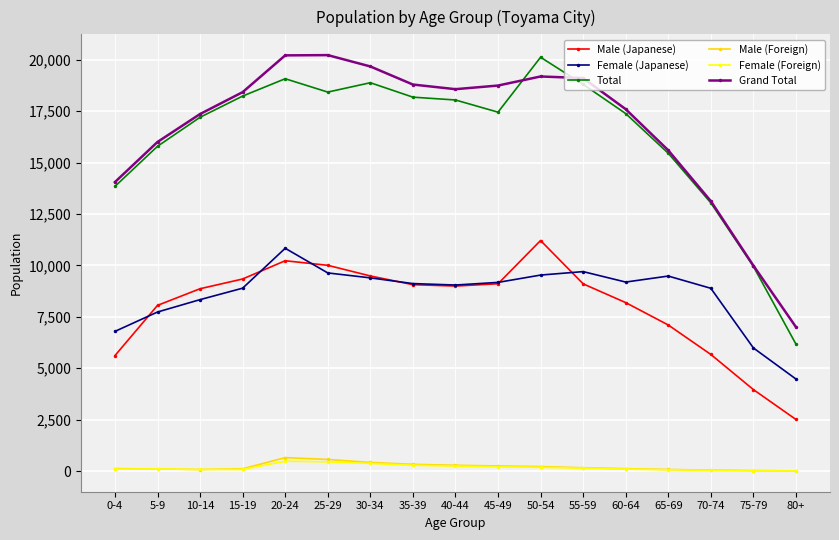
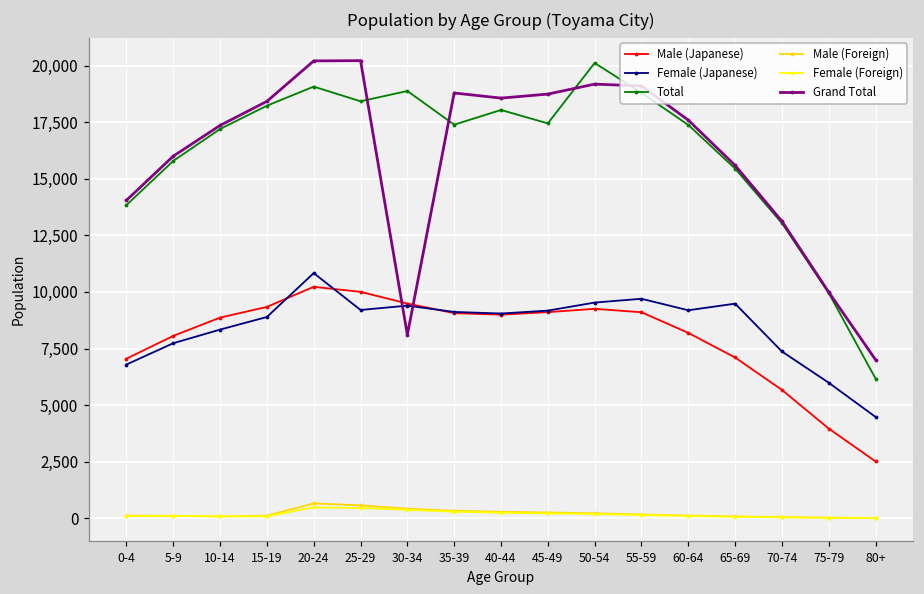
  {
    "Male (Japanese)": {
-     "0-4": "5,600",
+     "0-4": "7,000",
      "5-9": "8,100",
      "10-14": "8,900",
      "15-19": "9,300",
      "20-24": "10,200",
      "25-29": "10,000",
-     "50-54": "11,200",
+     "50-54": "9,300",
      "55-59": "9,100",
      "60-64": "8,200",
      "65-69": "7,100",
      "70-74": "5,700",
      "75-79": "4,000",
      "80+": "2,500"
    },
    "Female (Japanese)": {
      "0-4": "6,800",
      "5-9": "7,700",
      "10-14": "8,300",
      "15-19": "8,900",
      "20-24": "10,800",
-     "25-29": "9,600",
+     "25-29": "9,200",
      "50-54": "9,500",
      "55-59": "9,700",
      "60-64": "9,200",
      "65-69": "9,500",
-     "70-74": "8,900",
+     "70-74": "7,400",
      "75-79": "6,000",
      "80+": "4,500"
    },
    "Total": {
      "0-4": "13,800",
      "5-9": "15,800",
      "10-14": "17,200",
      "15-19": "18,200",
      "20-24": "19,100",
      "25-29": "18,400",
      "30-34": "18,900",
-     "35-39": "18,200",
+     "35-39": "17,400",
      "40-44": "18,000",
      "45-49": "17,500",
      "50-54": "20,100",
      "60-64": "17,400",
      "65-69": "15,500",
      "80+": "6,200"
    },
    "Grand Total": {
      "0-4": "14,100",
      "5-9": "16,000",
      "10-14": "17,400",
      "15-19": "18,400",
      "20-24": "20,200",
      "25-29": "20,200",
-     "30-34": "19,700",
+     "30-34": "8,100",
      "35-39": "18,800",
      "40-44": "18,600",
      "45-49": "18,700",
      "50-54": "19,200",
      "60-64": "17,600",
      "65-69": "15,600",
      "80+": "7,000"
    }
  }
